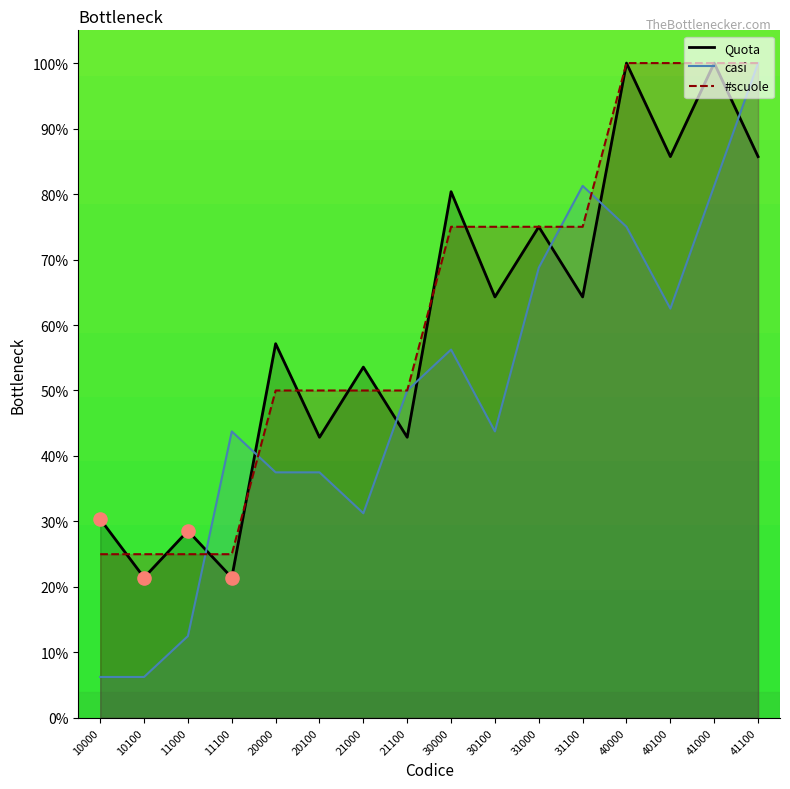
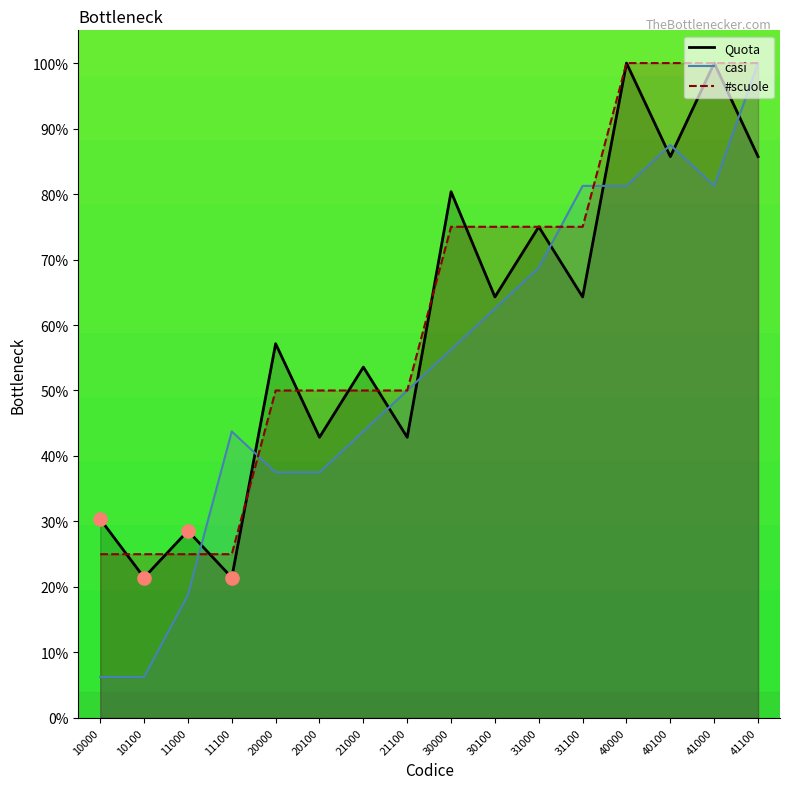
  {
    "casi": {
      "10000": "6%",
      "10100": "6%",
-     "11000": "13%",
+     "11000": "19%",
      "11100": "44%",
      "20000": "38%",
      "20100": "38%",
-     "21000": "31%",
+     "21000": "44%",
      "30000": "56%",
-     "30100": "44%",
+     "30100": "63%",
      "31000": "69%",
      "31100": "81%",
-     "40000": "75%",
-     "40100": "63%",
+     "40000": "81%",
+     "40100": "88%",
      "41000": "81%"
    }
  }
